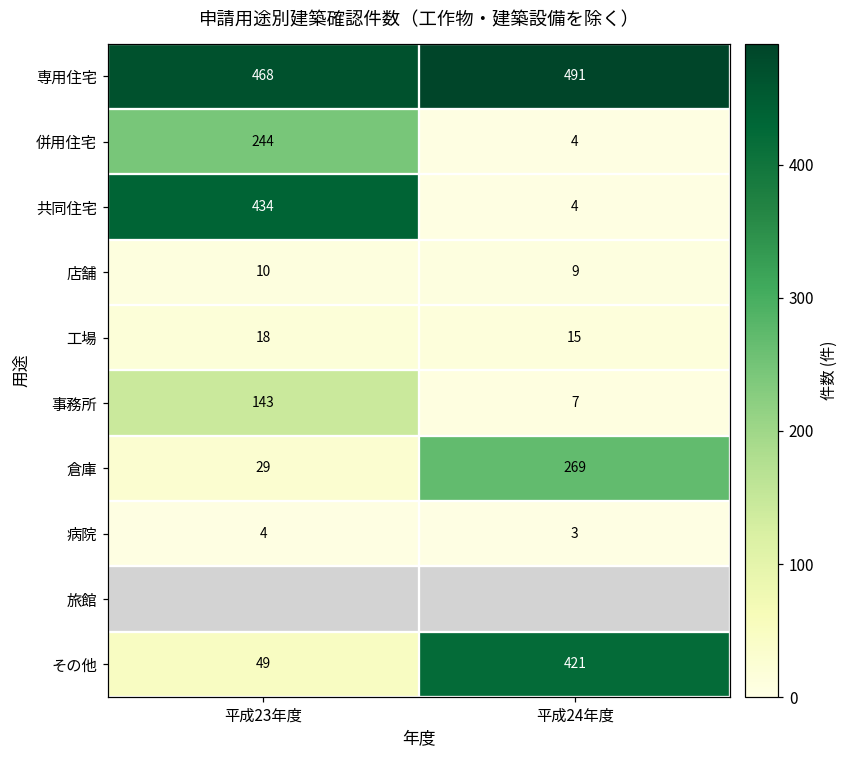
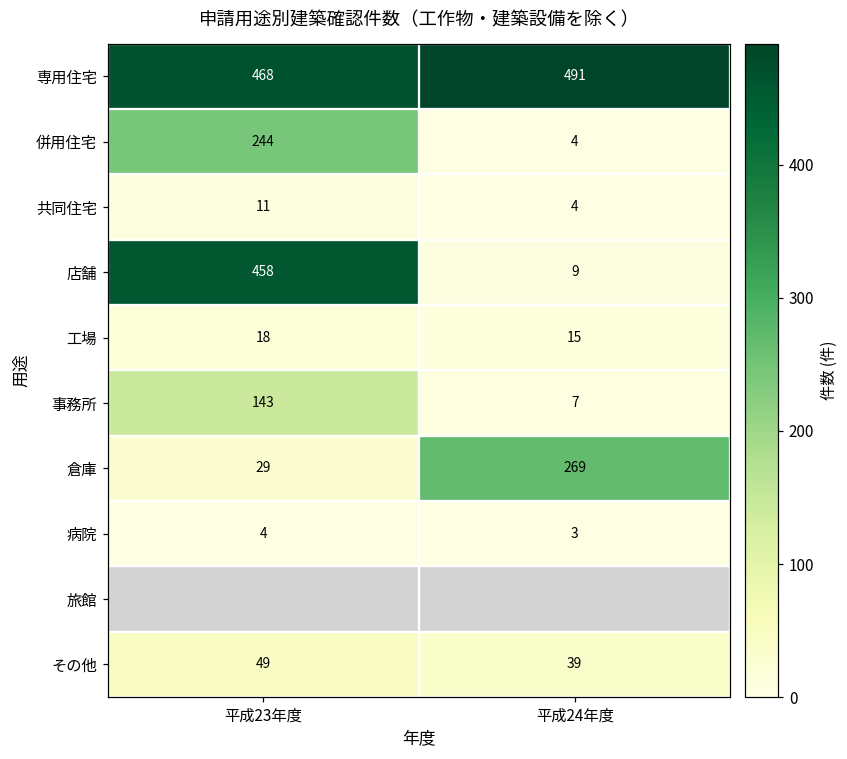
  {
    "専用住宅": {
      "平成23年度": 468,
      "平成24年度": 491
    },
    "併用住宅": {
      "平成23年度": 244,
      "平成24年度": 4
    },
    "共同住宅": {
-     "平成23年度": 434,
+     "平成23年度": 11,
      "平成24年度": 4
    },
    "店舗": {
-     "平成23年度": 10,
+     "平成23年度": 458,
      "平成24年度": 9
    },
    "工場": {
      "平成23年度": 18,
      "平成24年度": 15
    },
    "事務所": {
      "平成23年度": 143,
      "平成24年度": 7
    },
    "倉庫": {
      "平成23年度": 29,
      "平成24年度": 269
    },
    "病院": {
      "平成23年度": 4,
      "平成24年度": 3
    },
    "その他": {
      "平成23年度": 49,
-     "平成24年度": 421
+     "平成24年度": 39
    }
  }
